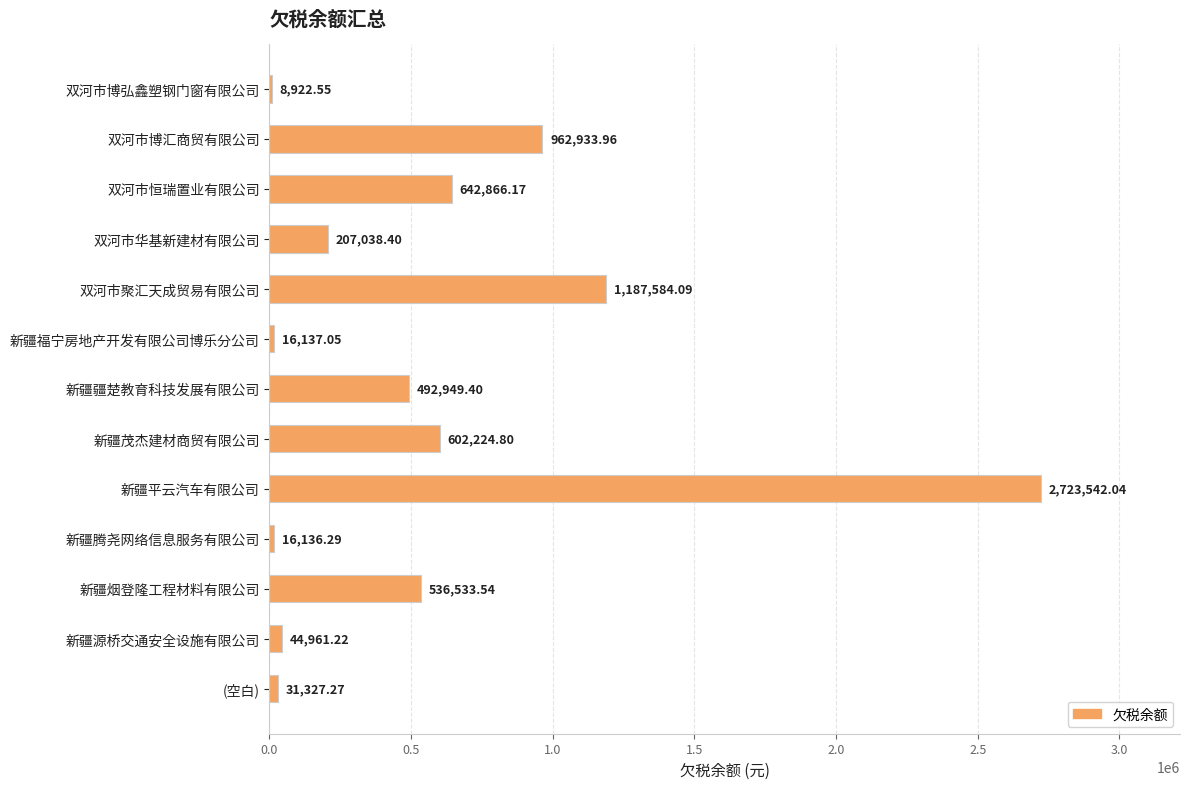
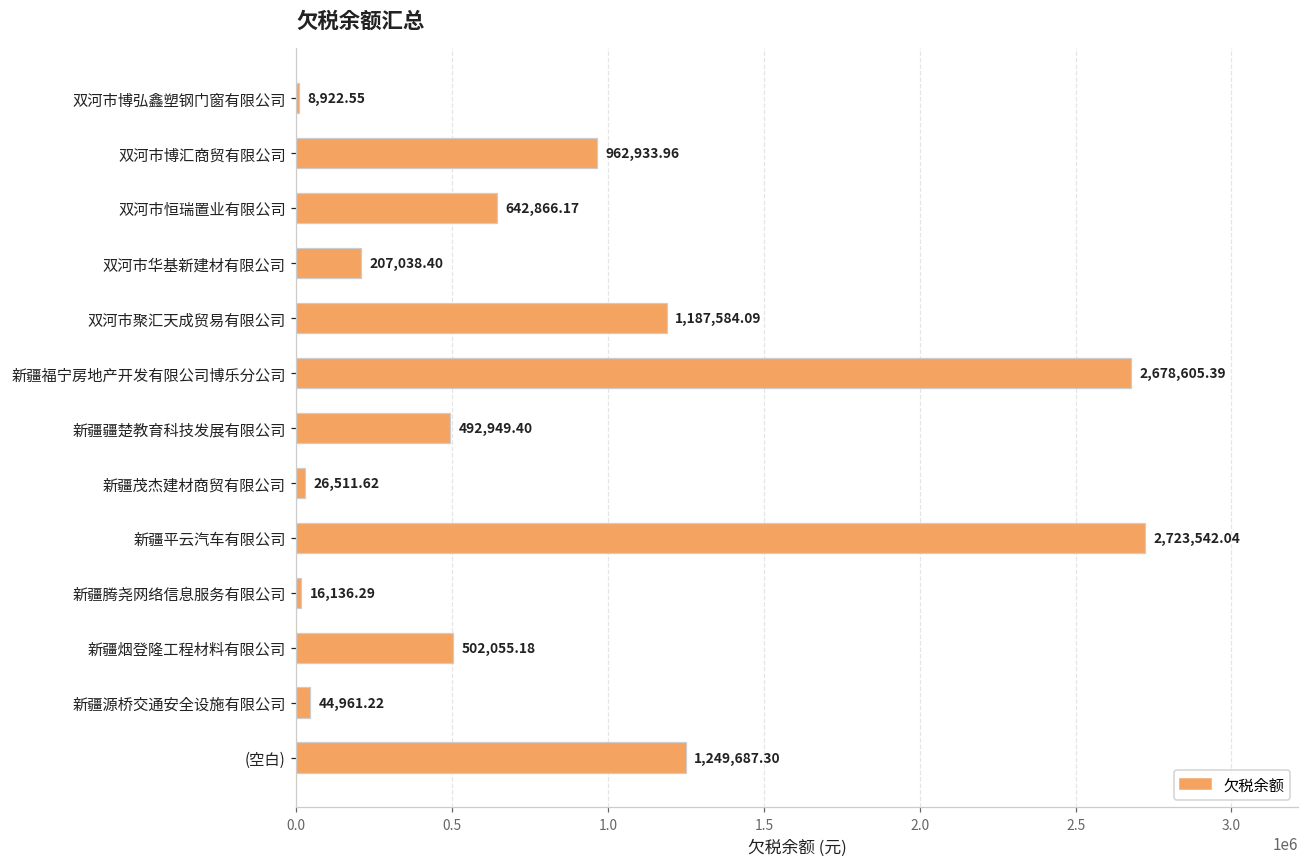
  {
    "双河市博弘鑫塑钢门窗有限公司": "8,922.55",
    "双河市博汇商贸有限公司": "962,933.96",
    "双河市恒瑞置业有限公司": "642,866.17",
    "双河市华基新建材有限公司": "207,038.40",
    "双河市聚汇天成贸易有限公司": "1,187,584.09",
-   "新疆福宁房地产开发有限公司博乐分公司": "16,137.05",
+   "新疆福宁房地产开发有限公司博乐分公司": "2,678,605.39",
    "新疆疆楚教育科技发展有限公司": "492,949.40",
-   "新疆茂杰建材商贸有限公司": "602,224.80",
+   "新疆茂杰建材商贸有限公司": "26,511.62",
    "新疆平云汽车有限公司": "2,723,542.04",
    "新疆腾尧网络信息服务有限公司": "16,136.29",
-   "新疆烟登隆工程材料有限公司": "536,533.54",
+   "新疆烟登隆工程材料有限公司": "502,055.18",
    "新疆源桥交通安全设施有限公司": "44,961.22",
-   "(空白)": "31,327.27"
+   "(空白)": "1,249,687.30"
  }
